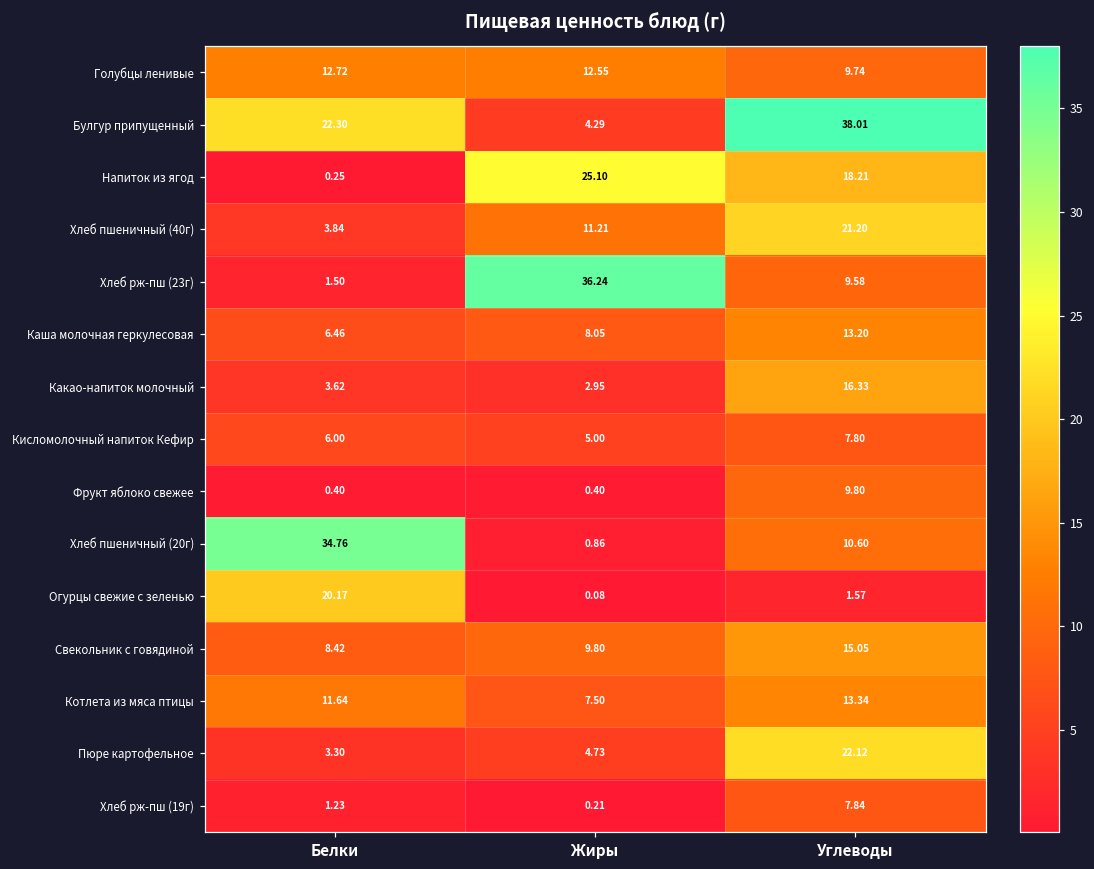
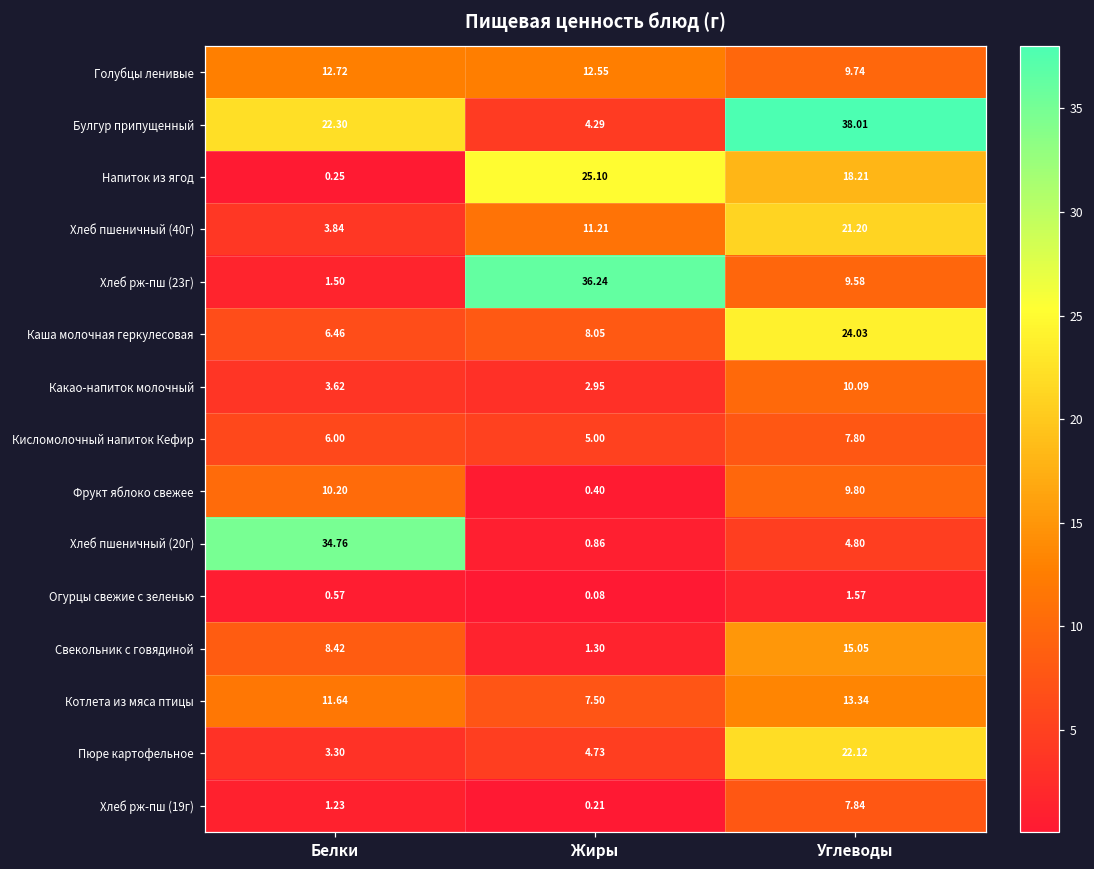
  {
    "Голубцы ленивые": {
      "Белки": 12.72,
      "Жиры": 12.55,
      "Углеводы": 9.74
    },
    "Булгур припущенный": {
      "Белки": 22.30,
      "Жиры": 4.29,
      "Углеводы": 38.01
    },
    "Напиток из ягод": {
      "Белки": 0.25,
      "Жиры": 25.10,
      "Углеводы": 18.21
    },
    "Хлеб пшеничный (40г)": {
      "Белки": 3.84,
      "Жиры": 11.21,
      "Углеводы": 21.20
    },
    "Хлеб рж-пш (23г)": {
      "Белки": 1.50,
      "Жиры": 36.24,
      "Углеводы": 9.58
    },
    "Каша молочная геркулесовая": {
      "Белки": 6.46,
      "Жиры": 8.05,
-     "Углеводы": 13.20
+     "Углеводы": 24.03
    },
    "Какао-напиток молочный": {
      "Белки": 3.62,
      "Жиры": 2.95,
-     "Углеводы": 16.33
+     "Углеводы": 10.09
    },
    "Кисломолочный напиток Кефир": {
      "Белки": 6.00,
      "Жиры": 5.00,
      "Углеводы": 7.80
    },
    "Фрукт яблоко свежее": {
-     "Белки": 0.40,
+     "Белки": 10.20,
      "Жиры": 0.40,
      "Углеводы": 9.80
    },
    "Хлеб пшеничный (20г)": {
      "Белки": 34.76,
      "Жиры": 0.86,
-     "Углеводы": 10.60
+     "Углеводы": 4.80
    },
    "Огурцы свежие с зеленью": {
-     "Белки": 20.17,
+     "Белки": 0.57,
      "Жиры": 0.08,
      "Углеводы": 1.57
    },
    "Свекольник с говядиной": {
      "Белки": 8.42,
-     "Жиры": 9.80,
+     "Жиры": 1.30,
      "Углеводы": 15.05
    },
    "Котлета из мяса птицы": {
      "Белки": 11.64,
      "Жиры": 7.50,
      "Углеводы": 13.34
    },
    "Пюре картофельное": {
      "Белки": 3.30,
      "Жиры": 4.73,
      "Углеводы": 22.12
    },
    "Хлеб рж-пш (19г)": {
      "Белки": 1.23,
      "Жиры": 0.21,
      "Углеводы": 7.84
    }
  }
